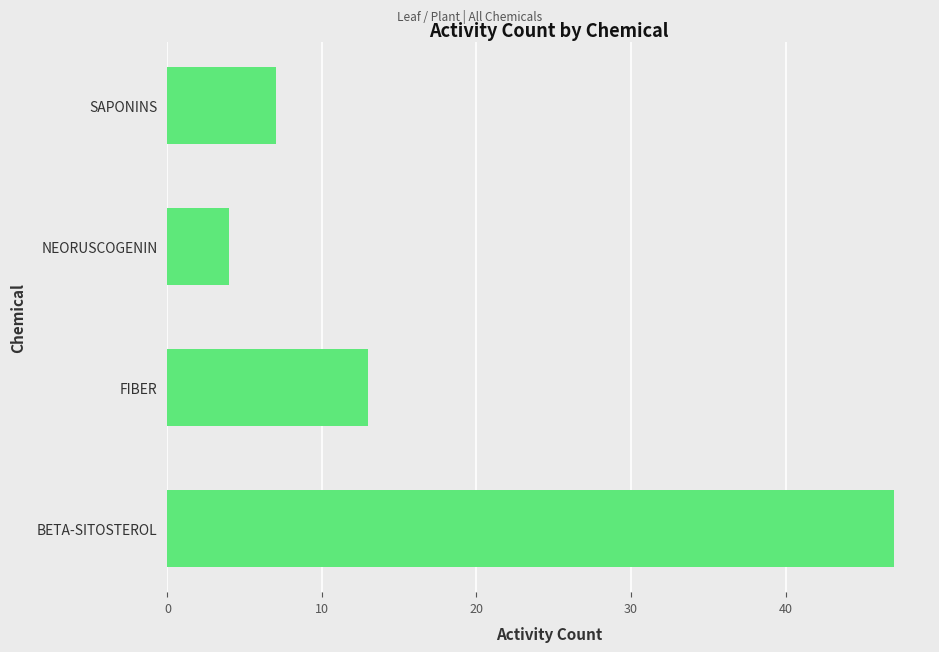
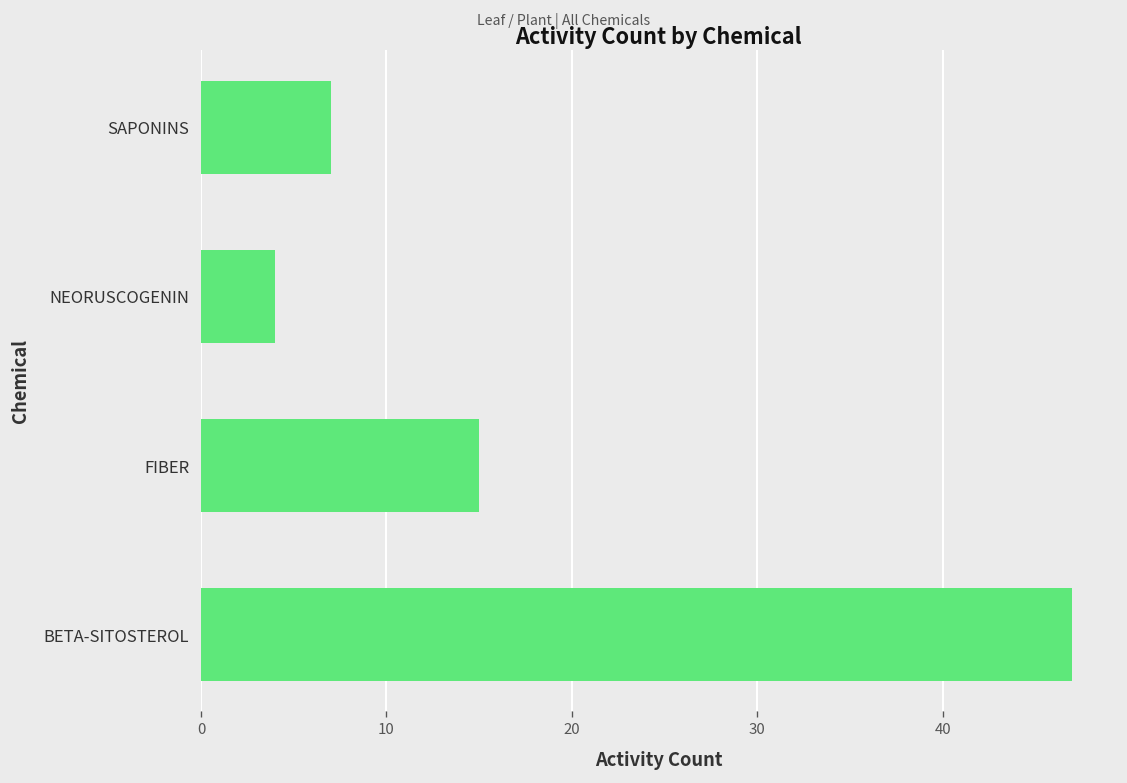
  {
    "SAPONINS": 7,
    "NEORUSCOGENIN": 4,
-   "FIBER": 13,
+   "FIBER": 15,
    "BETA-SITOSTEROL": 47
  }
